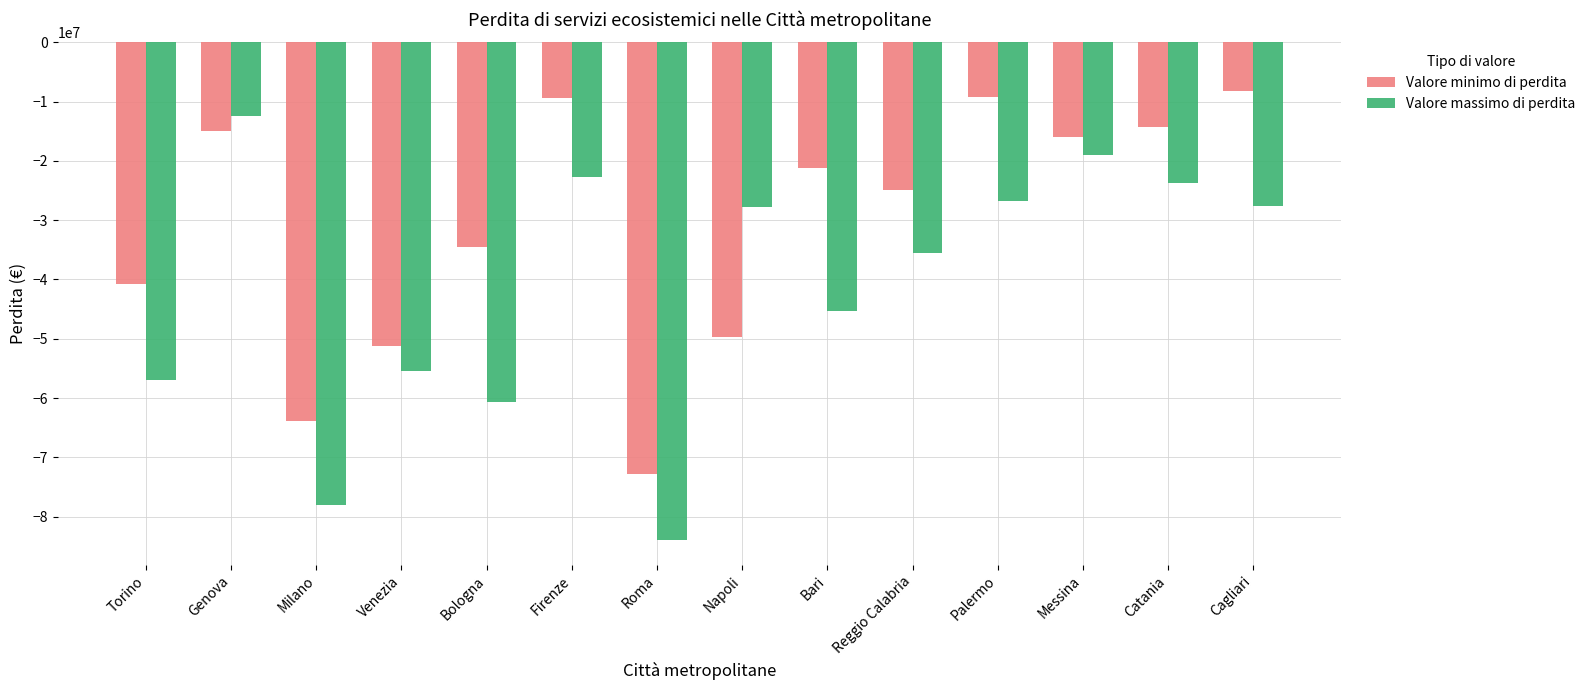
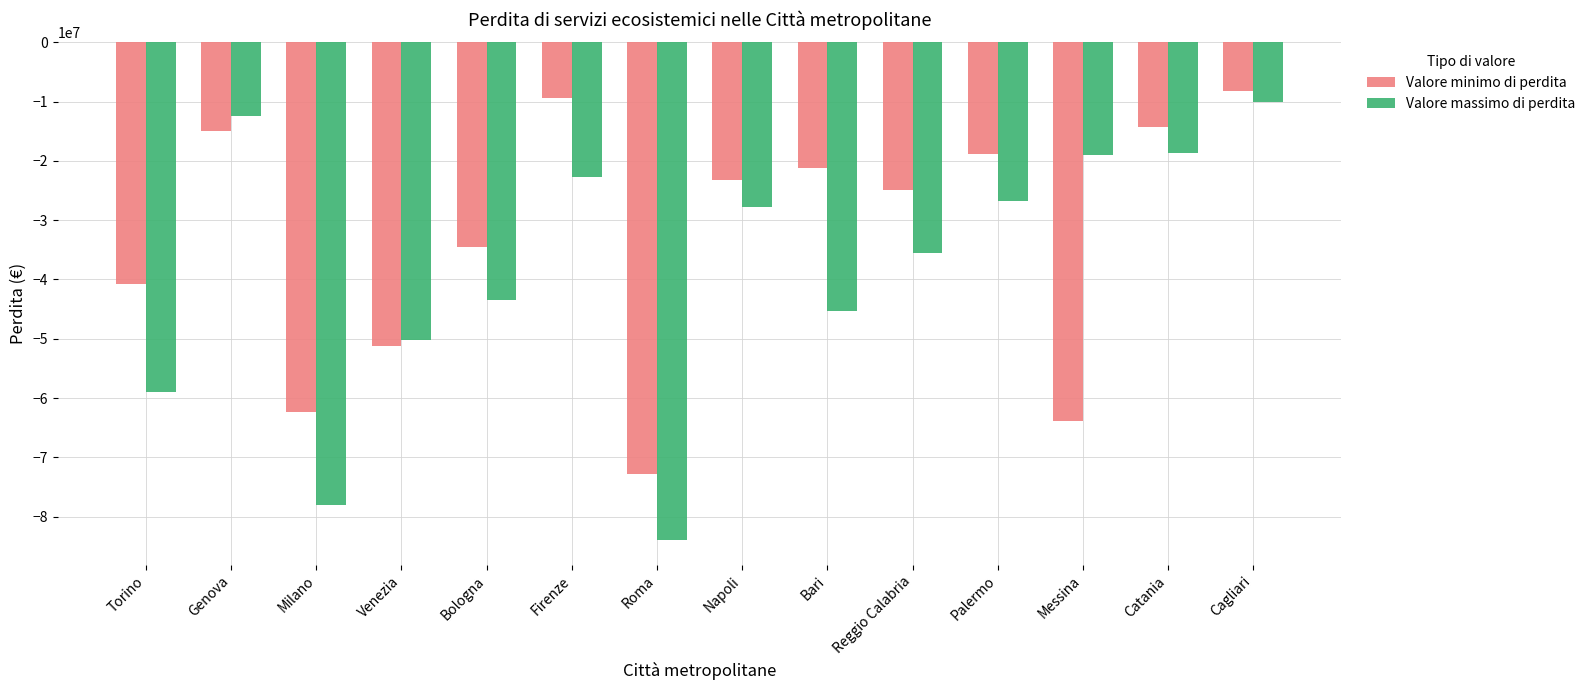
  {
    "Valore minimo di perdita": {
      "Torino": -41000000,
      "Genova": -15000000,
-     "Milano": -64000000,
+     "Milano": -62000000,
      "Venezia": -51000000,
      "Bologna": -34000000,
      "Firenze": -9000000,
      "Roma": -73000000,
-     "Napoli": -50000000,
+     "Napoli": -23000000,
      "Bari": -21000000,
      "Reggio Calabria": -25000000,
-     "Palermo": -9000000,
-     "Messina": -16000000,
+     "Palermo": -19000000,
+     "Messina": -64000000,
      "Catania": -14000000,
      "Cagliari": -8000000
    },
    "Valore massimo di perdita": {
-     "Torino": -57000000,
+     "Torino": -59000000,
      "Genova": -12000000,
      "Milano": -78000000,
-     "Venezia": -55000000,
-     "Bologna": -61000000,
+     "Venezia": -50000000,
+     "Bologna": -43000000,
      "Firenze": -23000000,
      "Roma": -84000000,
      "Napoli": -28000000,
      "Bari": -45000000,
      "Reggio Calabria": -35000000,
      "Palermo": -27000000,
      "Messina": -19000000,
-     "Catania": -24000000,
-     "Cagliari": -28000000
+     "Catania": -19000000,
+     "Cagliari": -10000000
    }
  }
